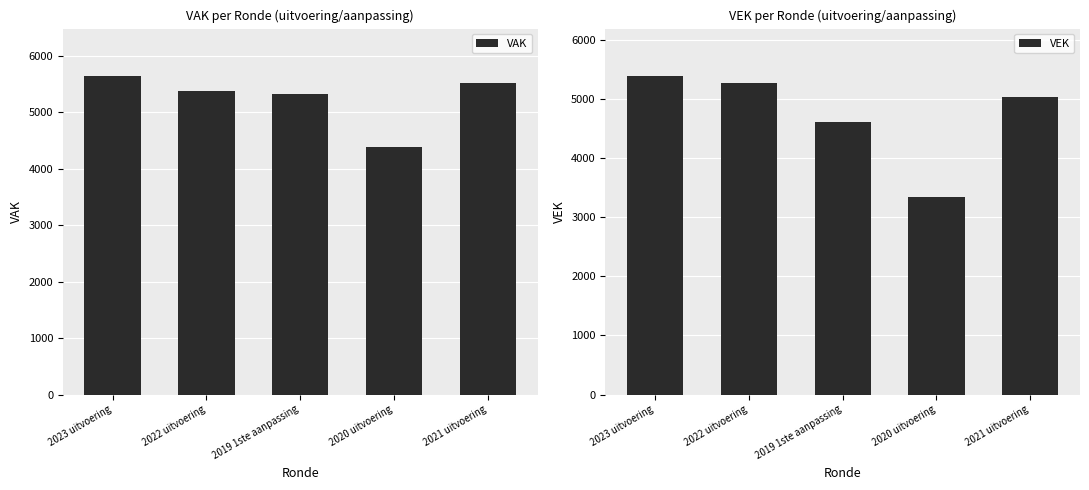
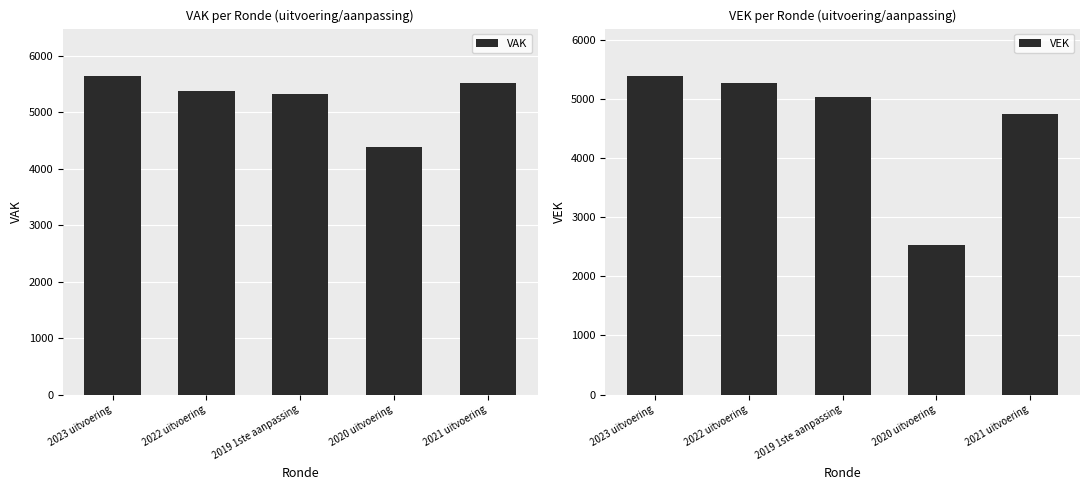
  {
    "VAK per Ronde (uitvoering/aanpassing)": {
      "2023 uitvoering": 5600,
      "2022 uitvoering": 5400,
      "2019 1ste aanpassing": 5300,
      "2020 uitvoering": 4400,
      "2021 uitvoering": 5500
    },
    "VEK per Ronde (uitvoering/aanpassing)": {
      "2023 uitvoering": 5400,
      "2022 uitvoering": 5300,
-     "2019 1ste aanpassing": 4600,
-     "2020 uitvoering": 3300,
-     "2021 uitvoering": 5000
+     "2019 1ste aanpassing": 5000,
+     "2020 uitvoering": 2500,
+     "2021 uitvoering": 4800
    }
  }
